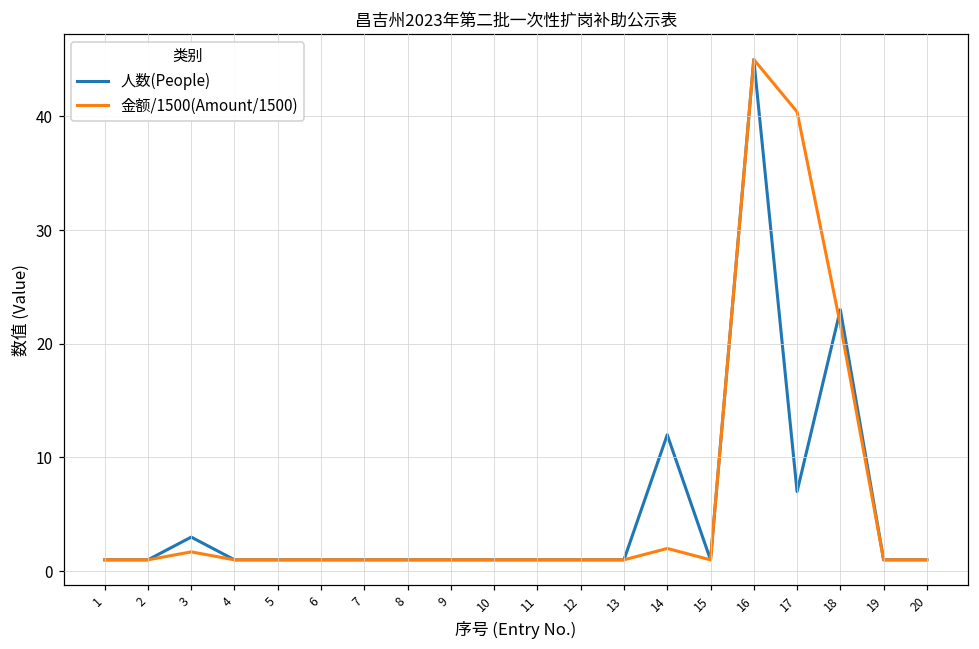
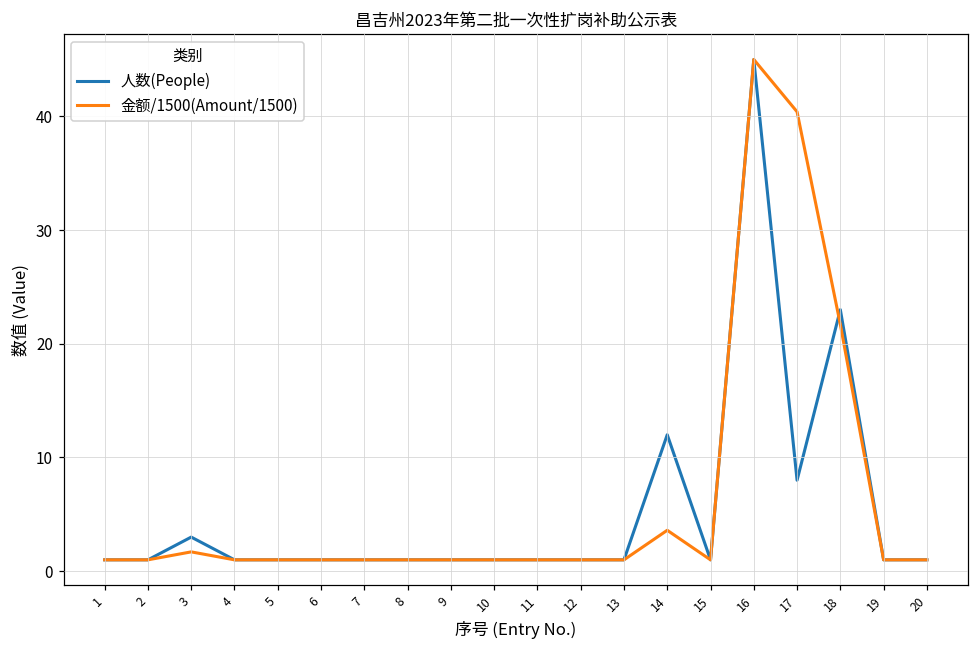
  {
    "人数(People)": {
      "3": 3,
      "14": 12,
-     "17": 7,
+     "17": 8,
      "18": 23
    },
    "金额/1500(Amount/1500)": {
      "3": 1.7,
-     "14": 2.0,
+     "14": 3.6,
      "17": 40.4,
      "18": 21.7
    }
  }
